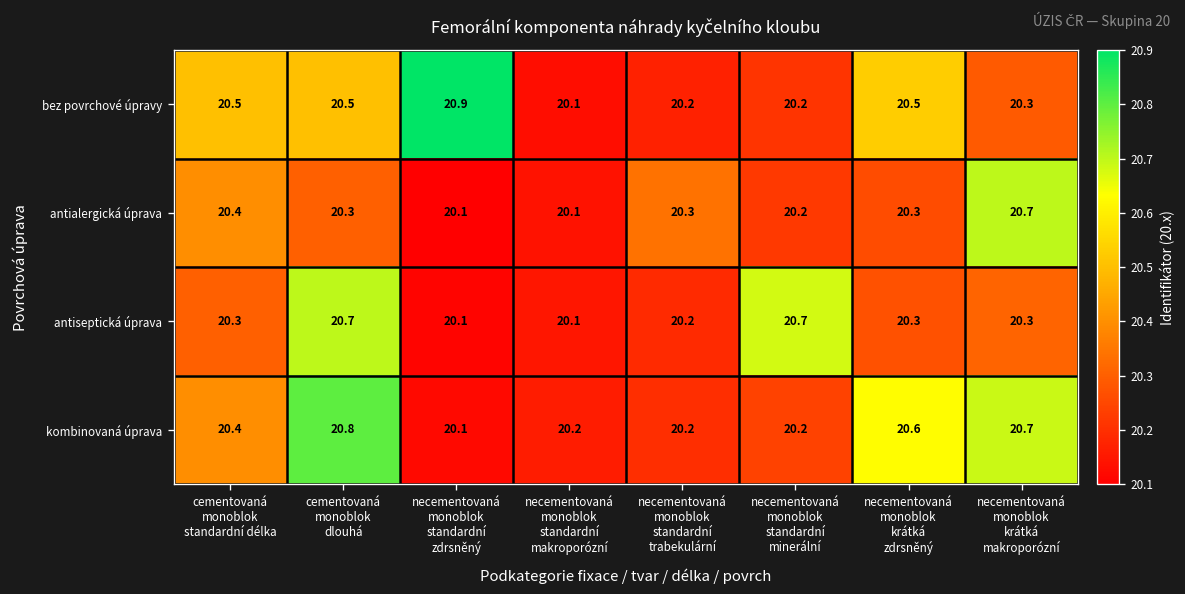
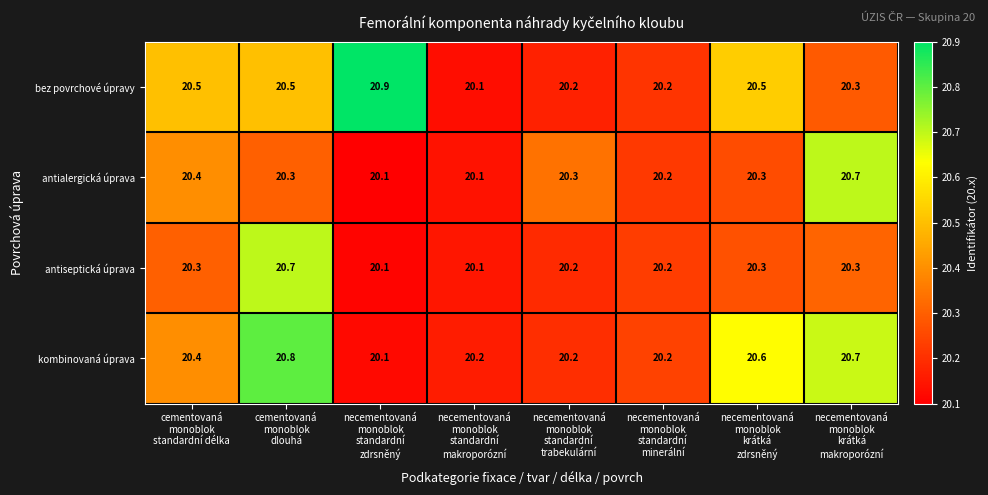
  {
    "bez povrchové úpravy": {
      "cementovaná monoblok standardní délka": 20.5,
      "cementovaná monoblok dlouhá": 20.5,
      "necementovaná monoblok standardní zdrsněný": 20.9,
      "necementovaná monoblok standardní makroporózní": 20.1,
      "necementovaná monoblok standardní trabekulární": 20.2,
      "necementovaná monoblok standardní minerální": 20.2,
      "necementovaná monoblok krátká zdrsněný": 20.5,
      "necementovaná monoblok krátká makroporózní": 20.3
    },
    "antialergická úprava": {
      "cementovaná monoblok standardní délka": 20.4,
      "cementovaná monoblok dlouhá": 20.3,
      "necementovaná monoblok standardní zdrsněný": 20.1,
      "necementovaná monoblok standardní makroporózní": 20.1,
      "necementovaná monoblok standardní trabekulární": 20.3,
      "necementovaná monoblok standardní minerální": 20.2,
      "necementovaná monoblok krátká zdrsněný": 20.3,
      "necementovaná monoblok krátká makroporózní": 20.7
    },
    "antiseptická úprava": {
      "cementovaná monoblok standardní délka": 20.3,
      "cementovaná monoblok dlouhá": 20.7,
      "necementovaná monoblok standardní zdrsněný": 20.1,
      "necementovaná monoblok standardní makroporózní": 20.1,
      "necementovaná monoblok standardní trabekulární": 20.2,
-     "necementovaná monoblok standardní minerální": 20.7,
+     "necementovaná monoblok standardní minerální": 20.2,
      "necementovaná monoblok krátká zdrsněný": 20.3,
      "necementovaná monoblok krátká makroporózní": 20.3
    },
    "kombinovaná úprava": {
      "cementovaná monoblok standardní délka": 20.4,
      "cementovaná monoblok dlouhá": 20.8,
      "necementovaná monoblok standardní zdrsněný": 20.1,
      "necementovaná monoblok standardní makroporózní": 20.2,
      "necementovaná monoblok standardní trabekulární": 20.2,
      "necementovaná monoblok standardní minerální": 20.2,
      "necementovaná monoblok krátká zdrsněný": 20.6,
      "necementovaná monoblok krátká makroporózní": 20.7
    }
  }
